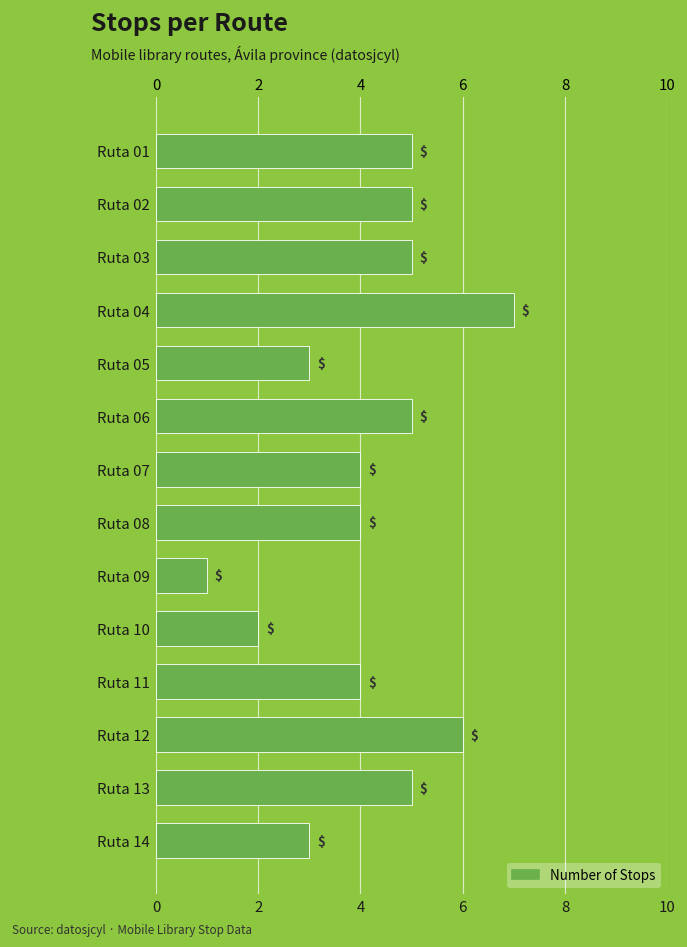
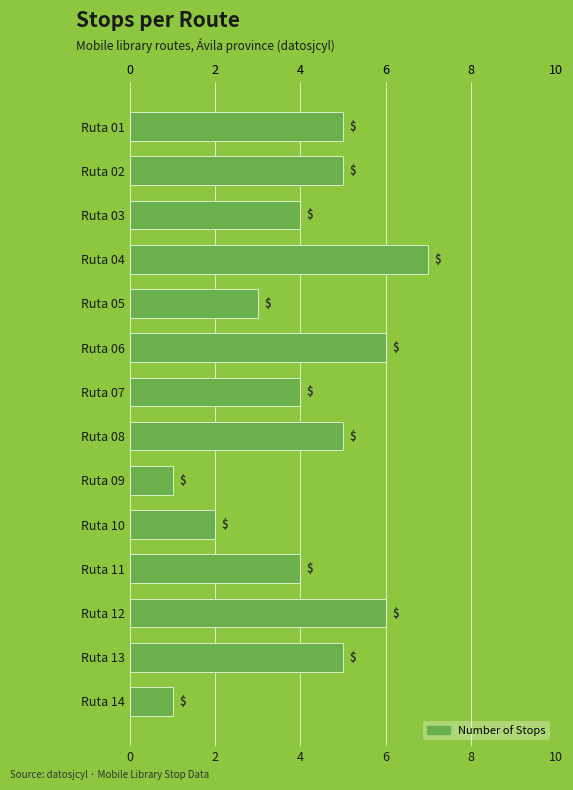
  {
    "Ruta 01": 5,
    "Ruta 02": 5,
-   "Ruta 03": 5,
+   "Ruta 03": 4,
    "Ruta 04": 7,
    "Ruta 05": 3,
-   "Ruta 06": 5,
+   "Ruta 06": 6,
    "Ruta 07": 4,
-   "Ruta 08": 4,
+   "Ruta 08": 5,
    "Ruta 09": 1,
    "Ruta 10": 2,
    "Ruta 11": 4,
    "Ruta 12": 6,
    "Ruta 13": 5,
-   "Ruta 14": 3
+   "Ruta 14": 1
  }
